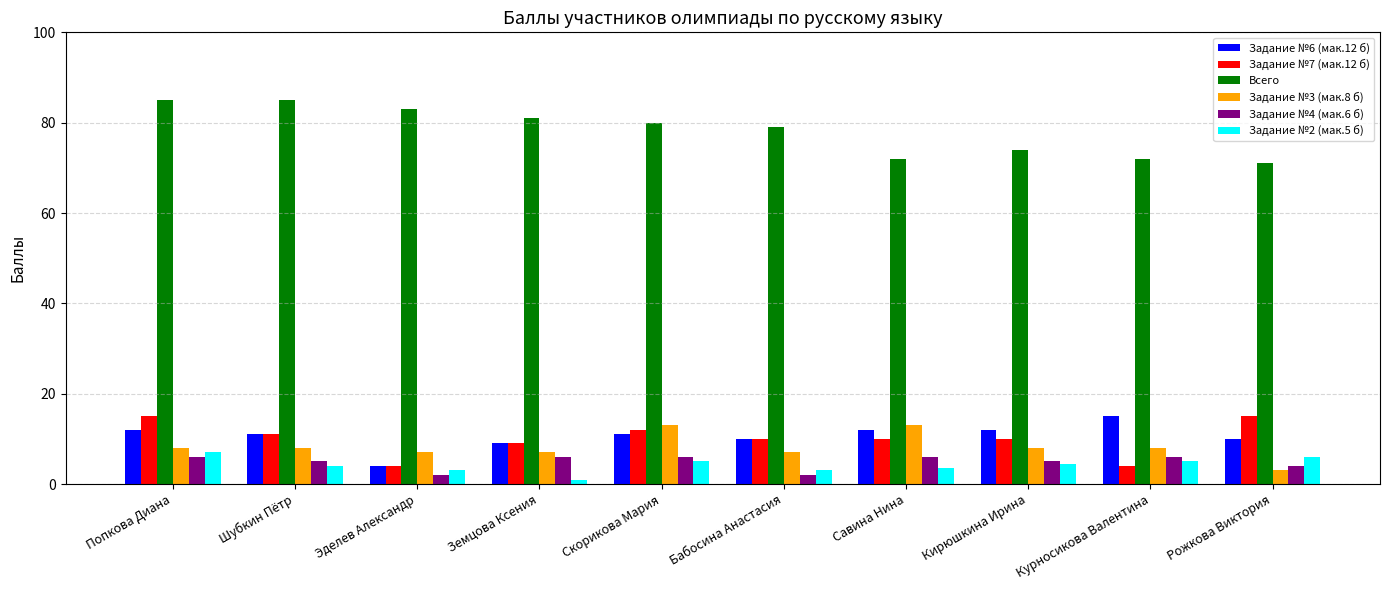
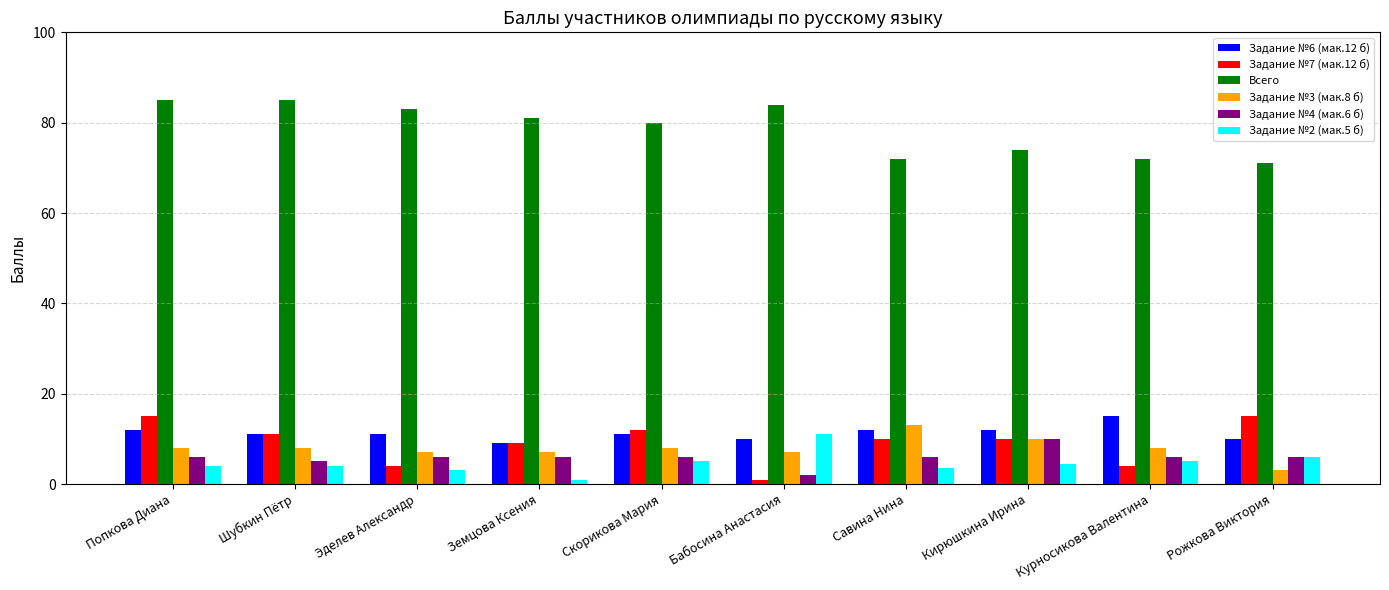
  {
    "Задание №6 (мак.12 б)": {
      "Попкова Диана": 12,
      "Шубкин Пётр": 11,
-     "Эделев Александр": 4,
+     "Эделев Александр": 11,
      "Земцова Ксения": 9,
      "Скорикова Мария": 11,
      "Бабосина Анастасия": 10,
      "Савина Нина": 12,
      "Кирюшкина Ирина": 12,
      "Курносикова Валентина": 15,
      "Рожкова Виктория": 10
    },
    "Задание №7 (мак.12 б)": {
      "Попкова Диана": 15,
      "Шубкин Пётр": 11,
      "Эделев Александр": 4,
      "Земцова Ксения": 9,
      "Скорикова Мария": 12,
-     "Бабосина Анастасия": 10,
+     "Бабосина Анастасия": 1,
      "Савина Нина": 10,
      "Кирюшкина Ирина": 10,
      "Курносикова Валентина": 4,
      "Рожкова Виктория": 15
    },
    "Всего": {
      "Попкова Диана": 85,
      "Шубкин Пётр": 85,
      "Эделев Александр": 83,
      "Земцова Ксения": 81,
      "Скорикова Мария": 80,
-     "Бабосина Анастасия": 79,
+     "Бабосина Анастасия": 84,
      "Савина Нина": 72,
      "Кирюшкина Ирина": 74,
      "Курносикова Валентина": 72,
      "Рожкова Виктория": 71
    },
    "Задание №3 (мак.8 б)": {
      "Попкова Диана": 8,
      "Шубкин Пётр": 8,
      "Эделев Александр": 7,
      "Земцова Ксения": 7,
-     "Скорикова Мария": 13,
+     "Скорикова Мария": 8,
      "Бабосина Анастасия": 7,
      "Савина Нина": 13,
-     "Кирюшкина Ирина": 8,
+     "Кирюшкина Ирина": 10,
      "Курносикова Валентина": 8,
      "Рожкова Виктория": 3
    },
    "Задание №4 (мак.6 б)": {
      "Попкова Диана": 6,
      "Шубкин Пётр": 5,
-     "Эделев Александр": 2,
+     "Эделев Александр": 6,
      "Земцова Ксения": 6,
      "Скорикова Мария": 6,
      "Бабосина Анастасия": 2,
      "Савина Нина": 6,
-     "Кирюшкина Ирина": 5,
+     "Кирюшкина Ирина": 10,
      "Курносикова Валентина": 6,
-     "Рожкова Виктория": 4
+     "Рожкова Виктория": 6
    },
    "Задание №2 (мак.5 б)": {
-     "Попкова Диана": 7,
+     "Попкова Диана": 4,
      "Шубкин Пётр": 4,
      "Эделев Александр": 3,
      "Земцова Ксения": 1,
      "Скорикова Мария": 5,
-     "Бабосина Анастасия": 3,
+     "Бабосина Анастасия": 11,
      "Савина Нина": 4,
      "Кирюшкина Ирина": 5,
      "Курносикова Валентина": 5,
      "Рожкова Виктория": 6
    }
  }
